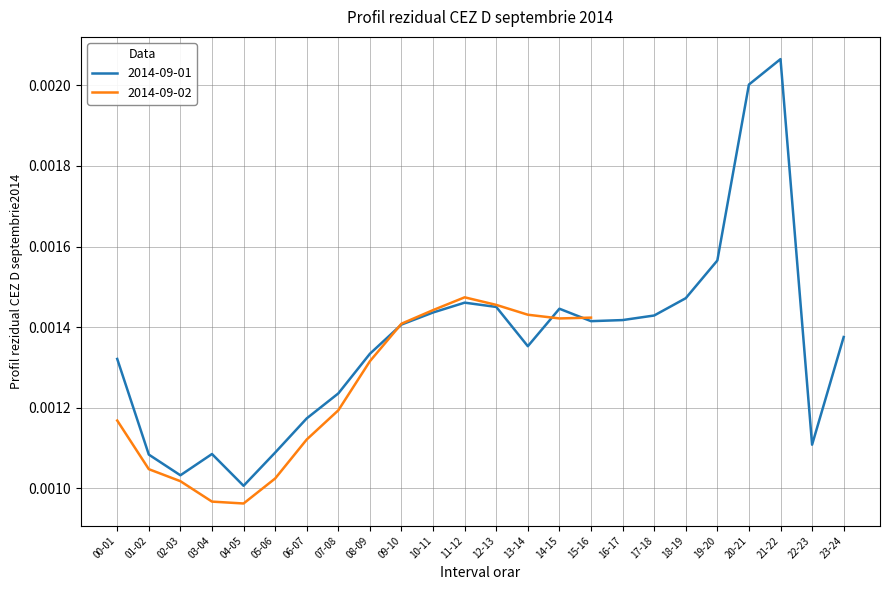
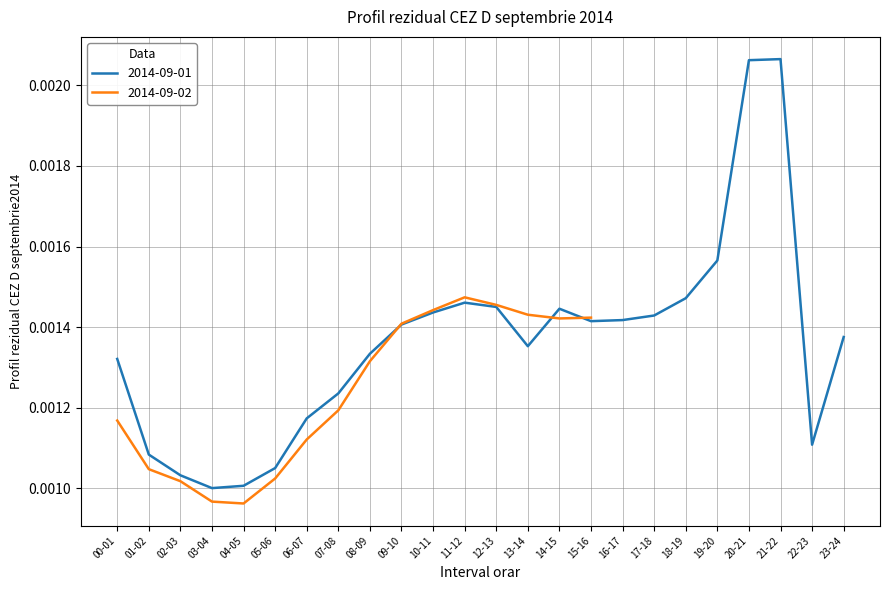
  {
    "2014-09-01": {
      "00-01": 0.00132,
      "01-02": 0.00108,
      "02-03": 0.00103,
-     "03-04": 0.00109,
+     "03-04": 0.00100,
      "04-05": 0.00101,
-     "05-06": 0.00109,
+     "05-06": 0.00105,
      "06-07": 0.00117,
      "07-08": 0.00124,
      "08-09": 0.00133,
      "11-12": 0.00146,
      "13-14": 0.00135,
      "14-15": 0.00145,
      "15-16": 0.00142,
      "16-17": 0.00142,
      "17-18": 0.00143,
      "18-19": 0.00147,
      "19-20": 0.00157,
-     "20-21": 0.00200,
+     "20-21": 0.00206,
      "21-22": 0.00207,
      "22-23": 0.00111,
      "23-24": 0.00138
    },
    "2014-09-02": {
      "00-01": 0.00117,
      "01-02": 0.00105,
      "02-03": 0.00102,
      "03-04": 0.00097,
      "04-05": 0.00096,
      "05-06": 0.00102,
      "06-07": 0.00112,
      "07-08": 0.00119,
      "08-09": 0.00132,
      "11-12": 0.00147,
      "13-14": 0.00143,
      "14-15": 0.00142,
      "15-16": 0.00142
    }
  }
